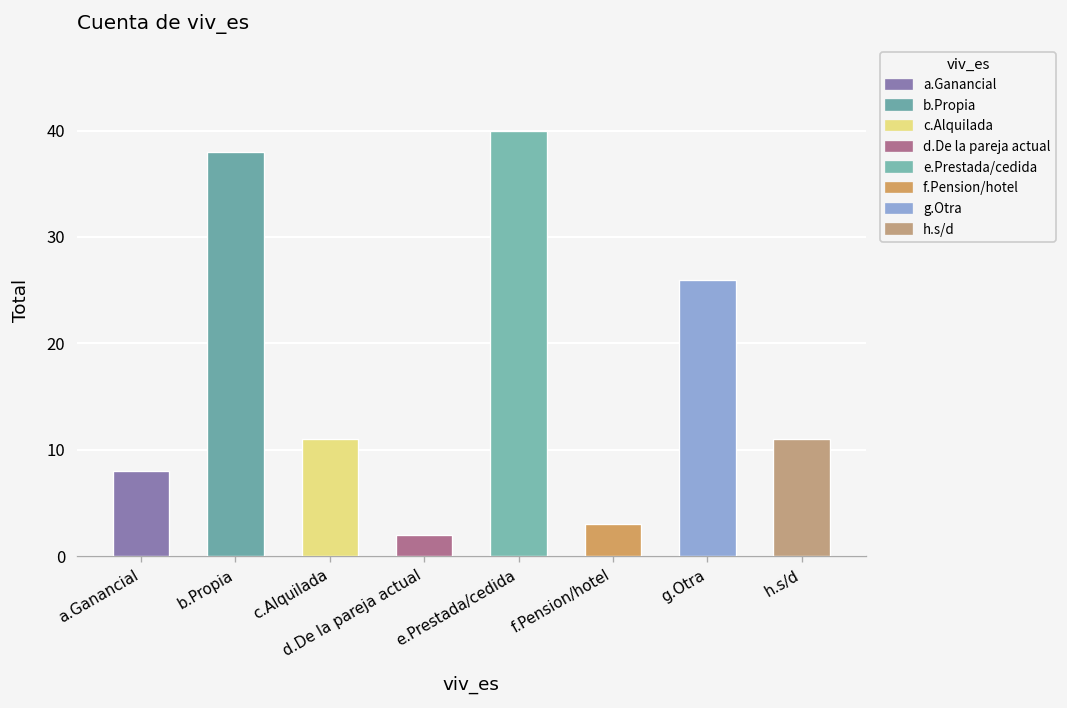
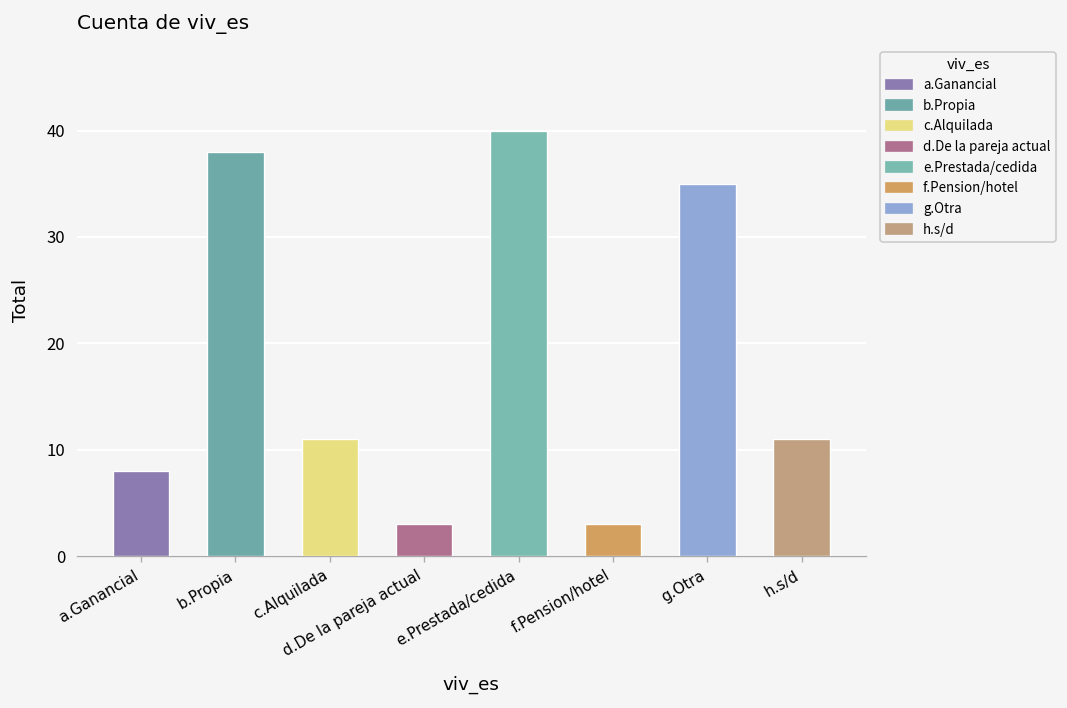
  {
    "a.Ganancial": 8,
    "b.Propia": 38,
    "c.Alquilada": 11,
-   "d.De la pareja actual": 2,
+   "d.De la pareja actual": 3,
    "e.Prestada/cedida": 40,
    "f.Pension/hotel": 3,
-   "g.Otra": 26,
+   "g.Otra": 35,
    "h.s/d": 11
  }
